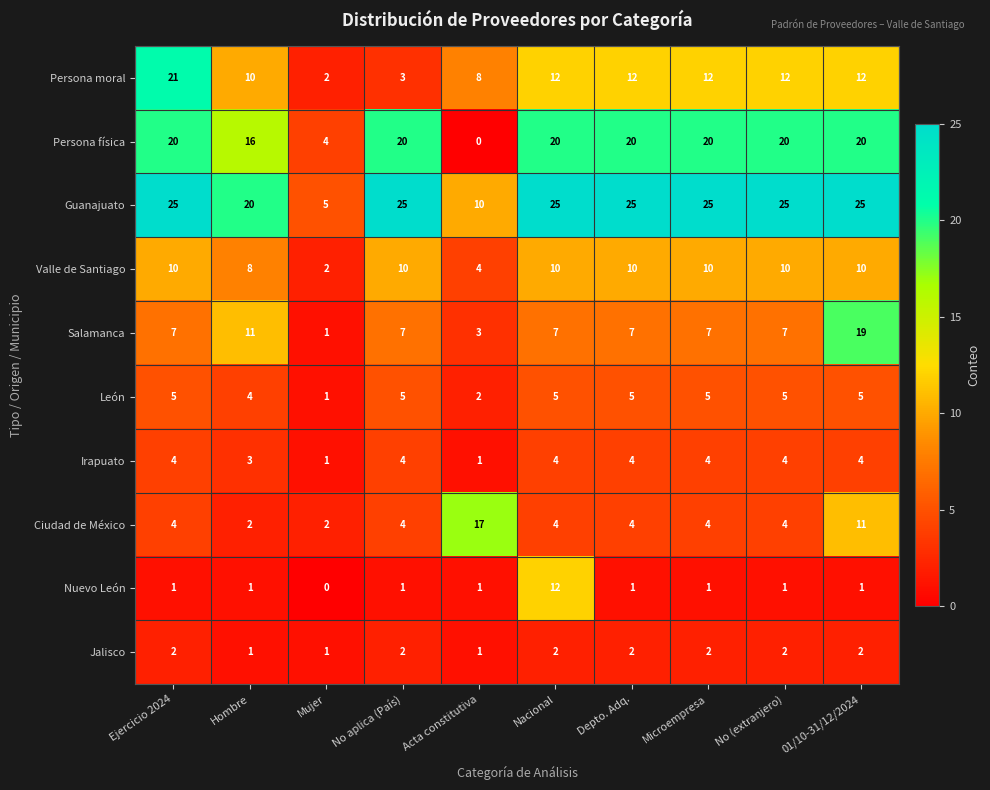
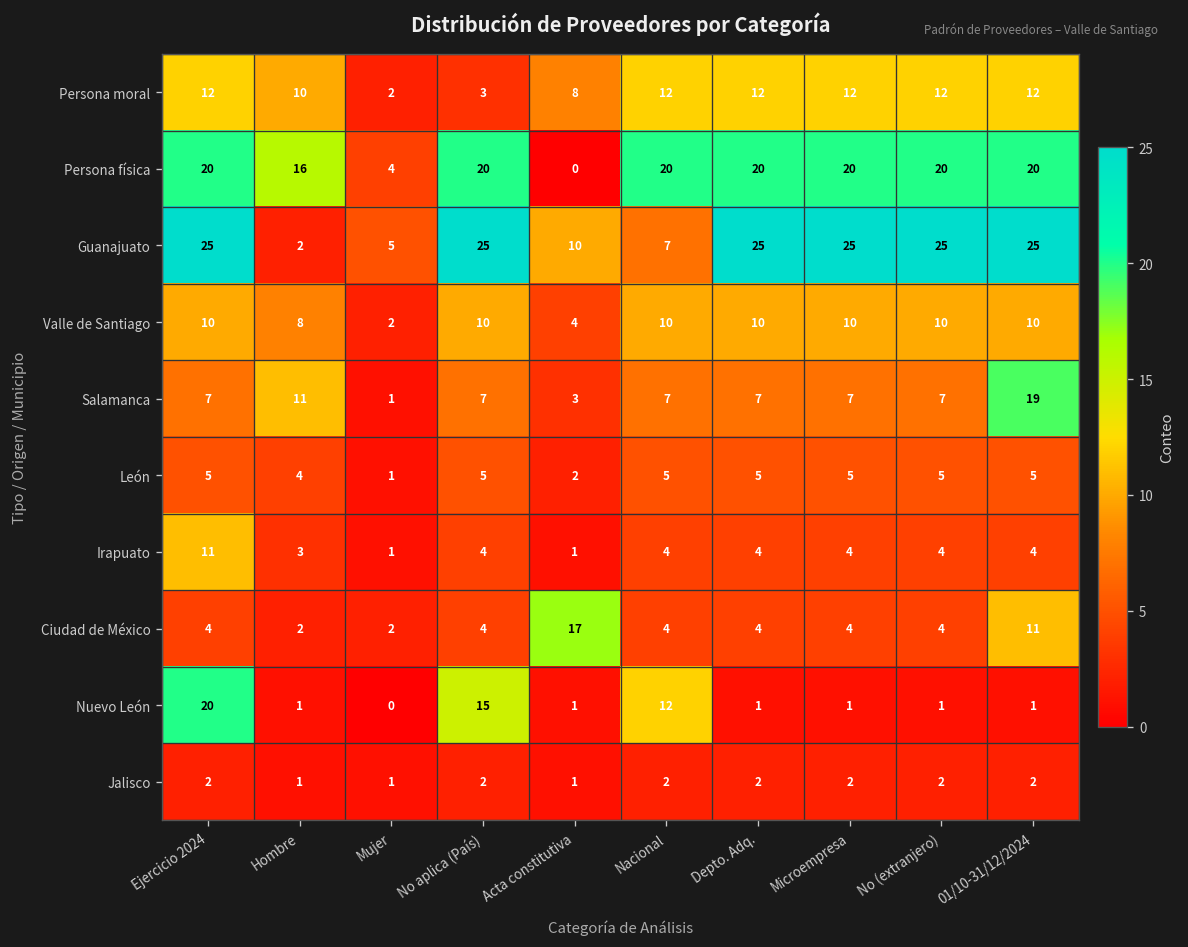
  {
    "Persona moral": {
-     "Ejercicio 2024": 21,
+     "Ejercicio 2024": 12,
      "Hombre": 10,
      "Mujer": 2,
      "No aplica (País)": 3,
      "Acta constitutiva": 8,
      "Nacional": 12,
      "Depto. Adq.": 12,
      "Microempresa": 12,
      "No (extranjero)": 12,
      "01/10-31/12/2024": 12
    },
    "Persona física": {
      "Ejercicio 2024": 20,
      "Hombre": 16,
      "Mujer": 4,
      "No aplica (País)": 20,
      "Acta constitutiva": 0,
      "Nacional": 20,
      "Depto. Adq.": 20,
      "Microempresa": 20,
      "No (extranjero)": 20,
      "01/10-31/12/2024": 20
    },
    "Guanajuato": {
      "Ejercicio 2024": 25,
-     "Hombre": 20,
+     "Hombre": 2,
      "Mujer": 5,
      "No aplica (País)": 25,
      "Acta constitutiva": 10,
-     "Nacional": 25,
+     "Nacional": 7,
      "Depto. Adq.": 25,
      "Microempresa": 25,
      "No (extranjero)": 25,
      "01/10-31/12/2024": 25
    },
    "Valle de Santiago": {
      "Ejercicio 2024": 10,
      "Hombre": 8,
      "Mujer": 2,
      "No aplica (País)": 10,
      "Acta constitutiva": 4,
      "Nacional": 10,
      "Depto. Adq.": 10,
      "Microempresa": 10,
      "No (extranjero)": 10,
      "01/10-31/12/2024": 10
    },
    "Salamanca": {
      "Ejercicio 2024": 7,
      "Hombre": 11,
      "Mujer": 1,
      "No aplica (País)": 7,
      "Acta constitutiva": 3,
      "Nacional": 7,
      "Depto. Adq.": 7,
      "Microempresa": 7,
      "No (extranjero)": 7,
      "01/10-31/12/2024": 19
    },
    "León": {
      "Ejercicio 2024": 5,
      "Hombre": 4,
      "Mujer": 1,
      "No aplica (País)": 5,
      "Acta constitutiva": 2,
      "Nacional": 5,
      "Depto. Adq.": 5,
      "Microempresa": 5,
      "No (extranjero)": 5,
      "01/10-31/12/2024": 5
    },
    "Irapuato": {
-     "Ejercicio 2024": 4,
+     "Ejercicio 2024": 11,
      "Hombre": 3,
      "Mujer": 1,
      "No aplica (País)": 4,
      "Acta constitutiva": 1,
      "Nacional": 4,
      "Depto. Adq.": 4,
      "Microempresa": 4,
      "No (extranjero)": 4,
      "01/10-31/12/2024": 4
    },
    "Ciudad de México": {
      "Ejercicio 2024": 4,
      "Hombre": 2,
      "Mujer": 2,
      "No aplica (País)": 4,
      "Acta constitutiva": 17,
      "Nacional": 4,
      "Depto. Adq.": 4,
      "Microempresa": 4,
      "No (extranjero)": 4,
      "01/10-31/12/2024": 11
    },
    "Nuevo León": {
-     "Ejercicio 2024": 1,
+     "Ejercicio 2024": 20,
      "Hombre": 1,
      "Mujer": 0,
-     "No aplica (País)": 1,
+     "No aplica (País)": 15,
      "Acta constitutiva": 1,
      "Nacional": 12,
      "Depto. Adq.": 1,
      "Microempresa": 1,
      "No (extranjero)": 1,
      "01/10-31/12/2024": 1
    },
    "Jalisco": {
      "Ejercicio 2024": 2,
      "Hombre": 1,
      "Mujer": 1,
      "No aplica (País)": 2,
      "Acta constitutiva": 1,
      "Nacional": 2,
      "Depto. Adq.": 2,
      "Microempresa": 2,
      "No (extranjero)": 2,
      "01/10-31/12/2024": 2
    }
  }
